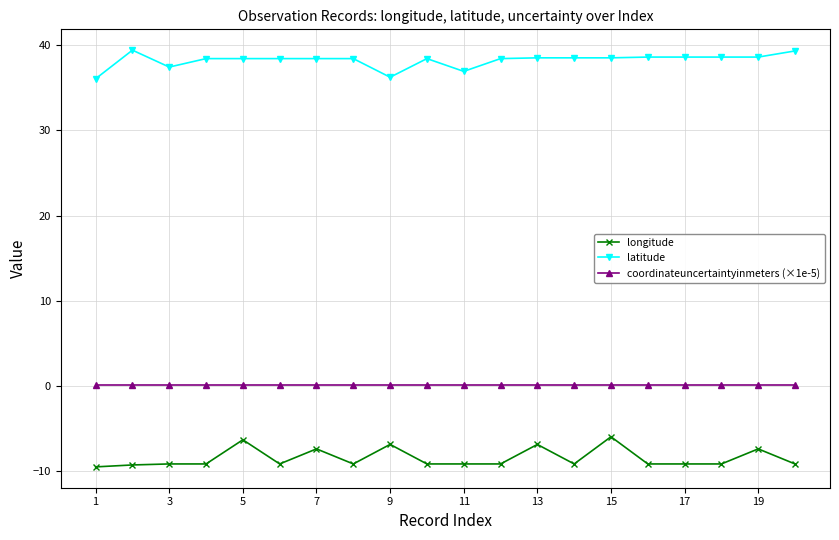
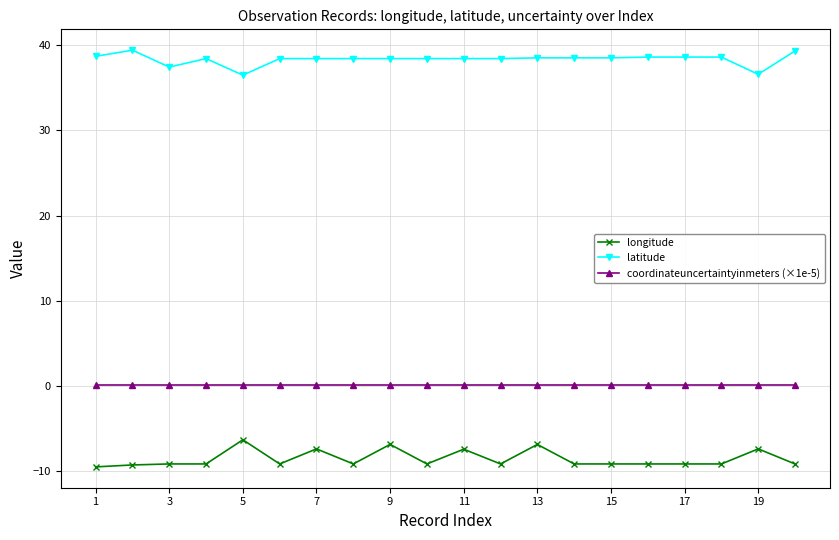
  {
    "longitude": {
      "1": -10,
      "3": -9,
      "5": -6,
      "7": -7,
      "9": -7,
-     "11": -9,
+     "11": -7,
      "13": -7,
-     "15": -6,
+     "15": -9,
      "17": -9,
      "19": -7
    },
    "latitude": {
-     "1": 36,
+     "1": 39,
      "3": 37,
-     "5": 38,
+     "5": 37,
      "7": 38,
-     "9": 36,
-     "11": 37,
+     "9": 38,
+     "11": 38,
      "13": 39,
      "15": 39,
      "17": 39,
-     "19": 39
+     "19": 37
    },
    "coordinateuncertaintyinmeters (×1e-5)": {
      "1": 0,
      "3": 0,
      "5": 0,
      "7": 0,
      "9": 0,
      "11": 0,
      "13": 0,
      "15": 0,
      "17": 0,
      "19": 0
    }
  }
